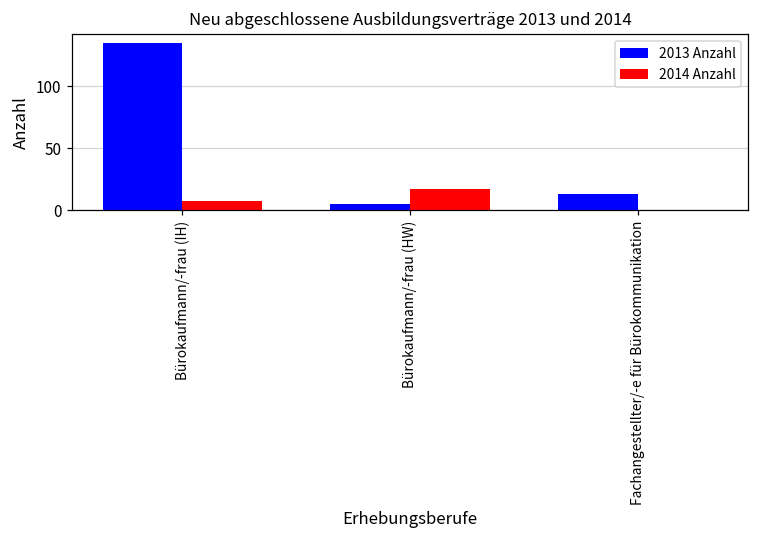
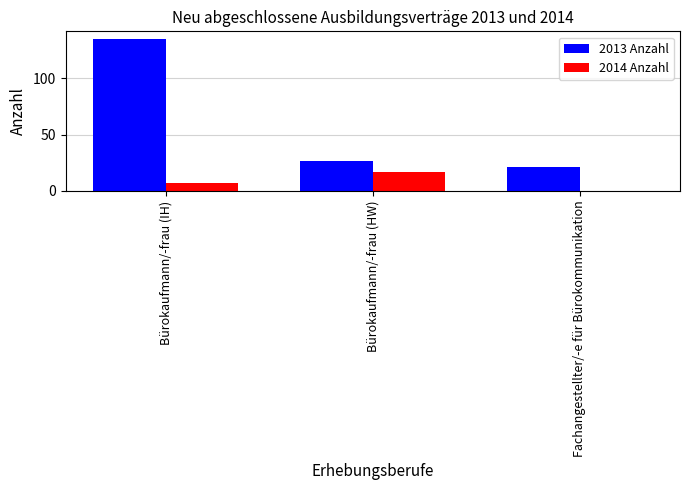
  {
    "2013 Anzahl": {
      "Bürokaufmann/-frau (IH)": 135,
-     "Bürokaufmann/-frau (HW)": 5,
-     "Fachangestellter/-e für Bürokommunikation": 13
+     "Bürokaufmann/-frau (HW)": 27,
+     "Fachangestellter/-e für Bürokommunikation": 21
    },
    "2014 Anzahl": {
      "Bürokaufmann/-frau (IH)": 7,
      "Bürokaufmann/-frau (HW)": 17,
      "Fachangestellter/-e für Bürokommunikation": 0
    }
  }
